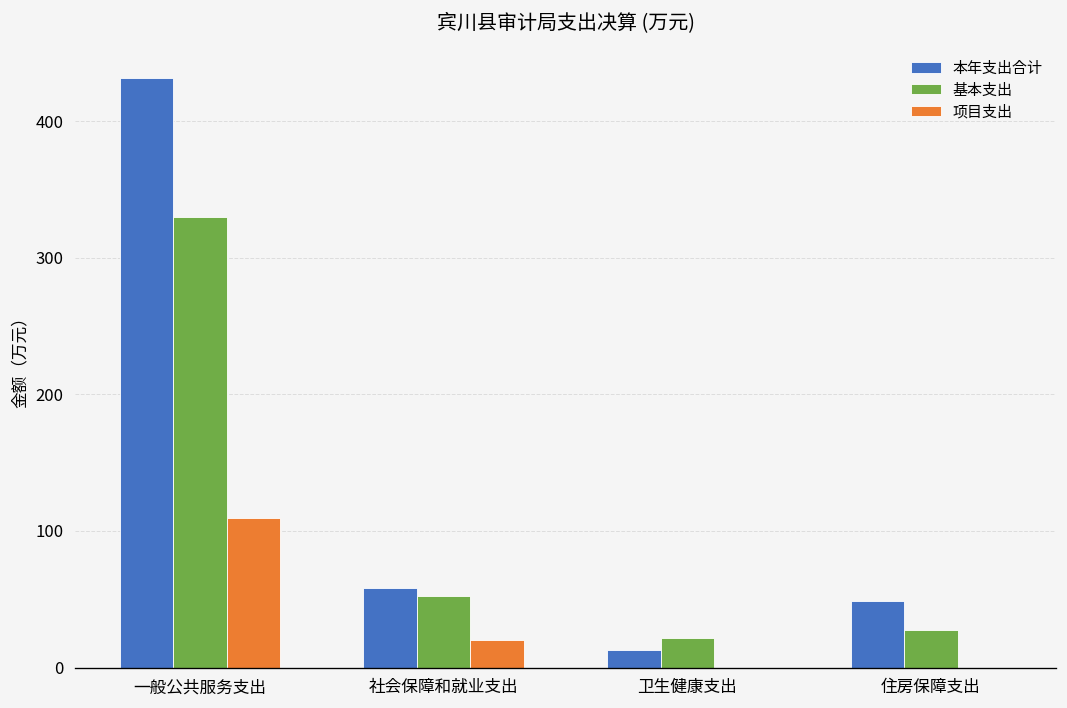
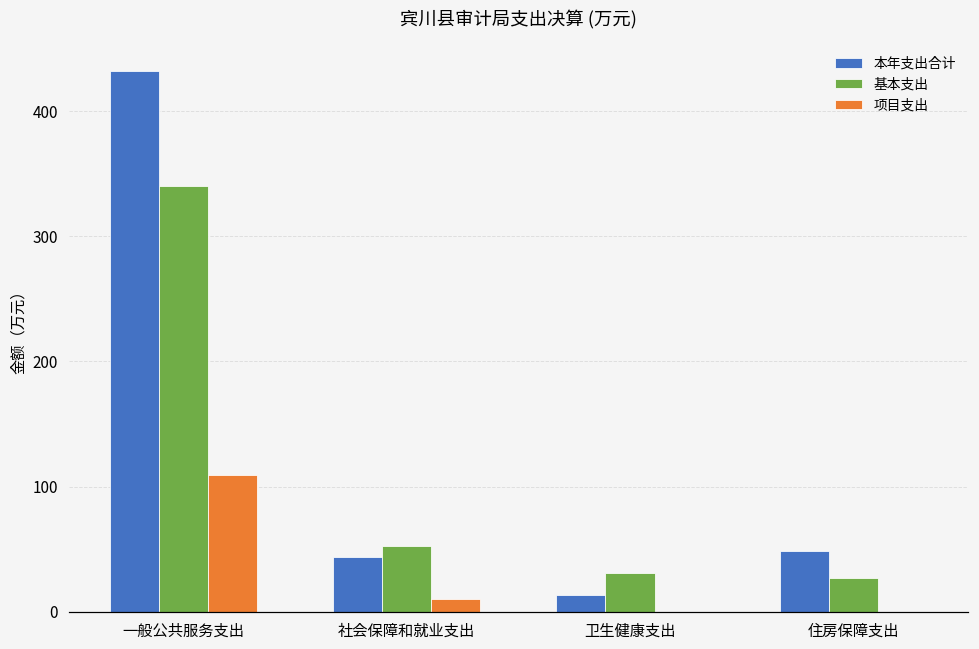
  {
    "本年支出合计": {
      "一般公共服务支出": 432,
-     "社会保障和就业支出": 59,
+     "社会保障和就业支出": 44,
      "卫生健康支出": 13,
      "住房保障支出": 49
    },
    "基本支出": {
-     "一般公共服务支出": 330,
+     "一般公共服务支出": 340,
      "社会保障和就业支出": 53,
-     "卫生健康支出": 21,
+     "卫生健康支出": 31,
      "住房保障支出": 27
    },
    "项目支出": {
      "一般公共服务支出": 109,
-     "社会保障和就业支出": 20,
+     "社会保障和就业支出": 10,
      "卫生健康支出": 0,
      "住房保障支出": 0
    }
  }
